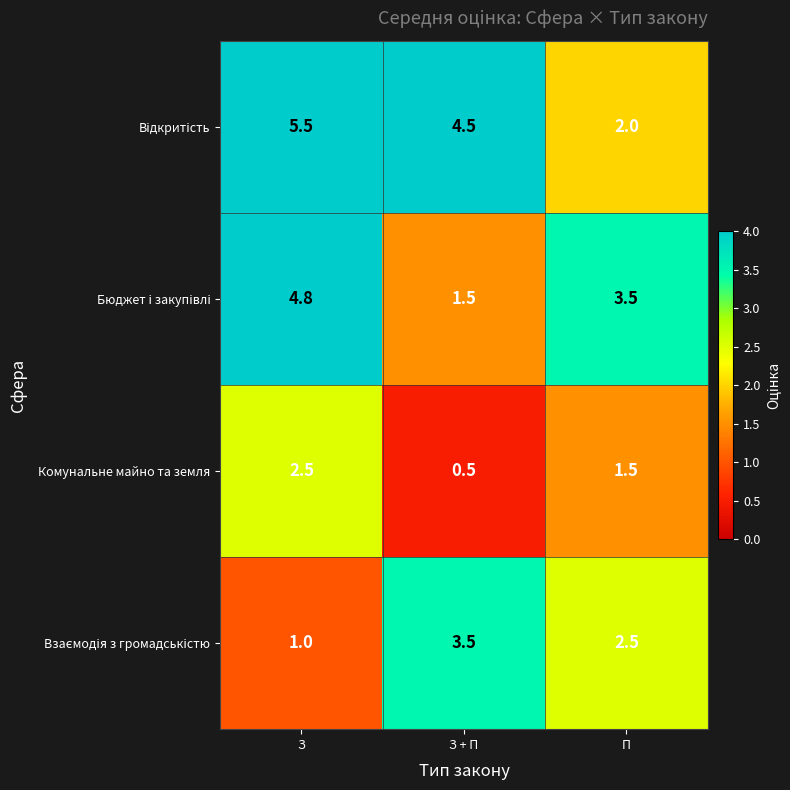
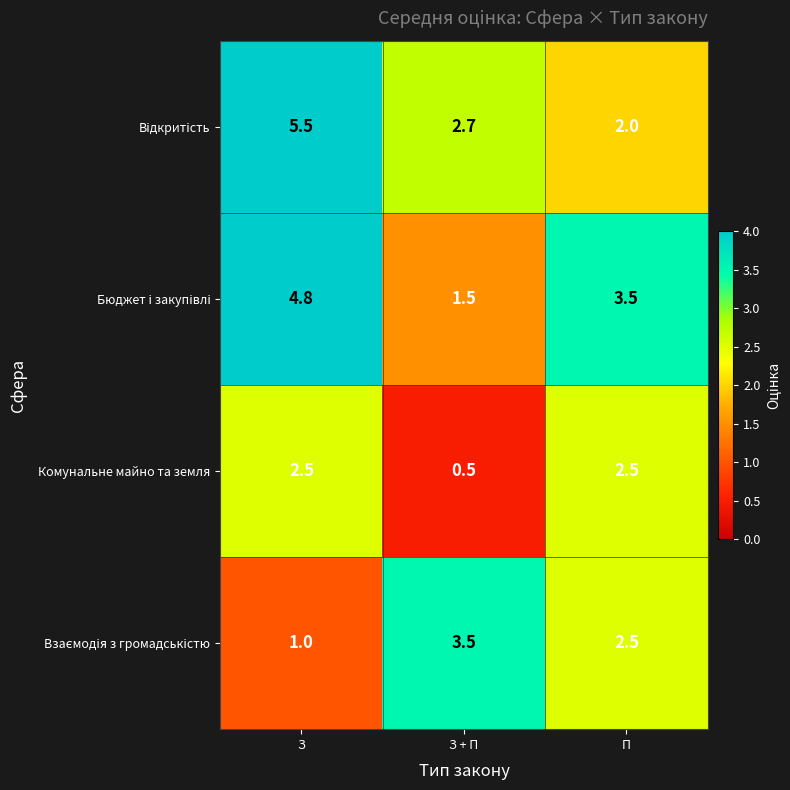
  {
    "Відкритість": {
      "З": 5.5,
-     "З + П": 4.5,
+     "З + П": 2.7,
      "П": 2.0
    },
    "Бюджет і закупівлі": {
      "З": 4.8,
      "З + П": 1.5,
      "П": 3.5
    },
    "Комунальне майно та земля": {
      "З": 2.5,
      "З + П": 0.5,
-     "П": 1.5
+     "П": 2.5
    },
    "Взаємодія з громадськістю": {
      "З": 1.0,
      "З + П": 3.5,
      "П": 2.5
    }
  }
